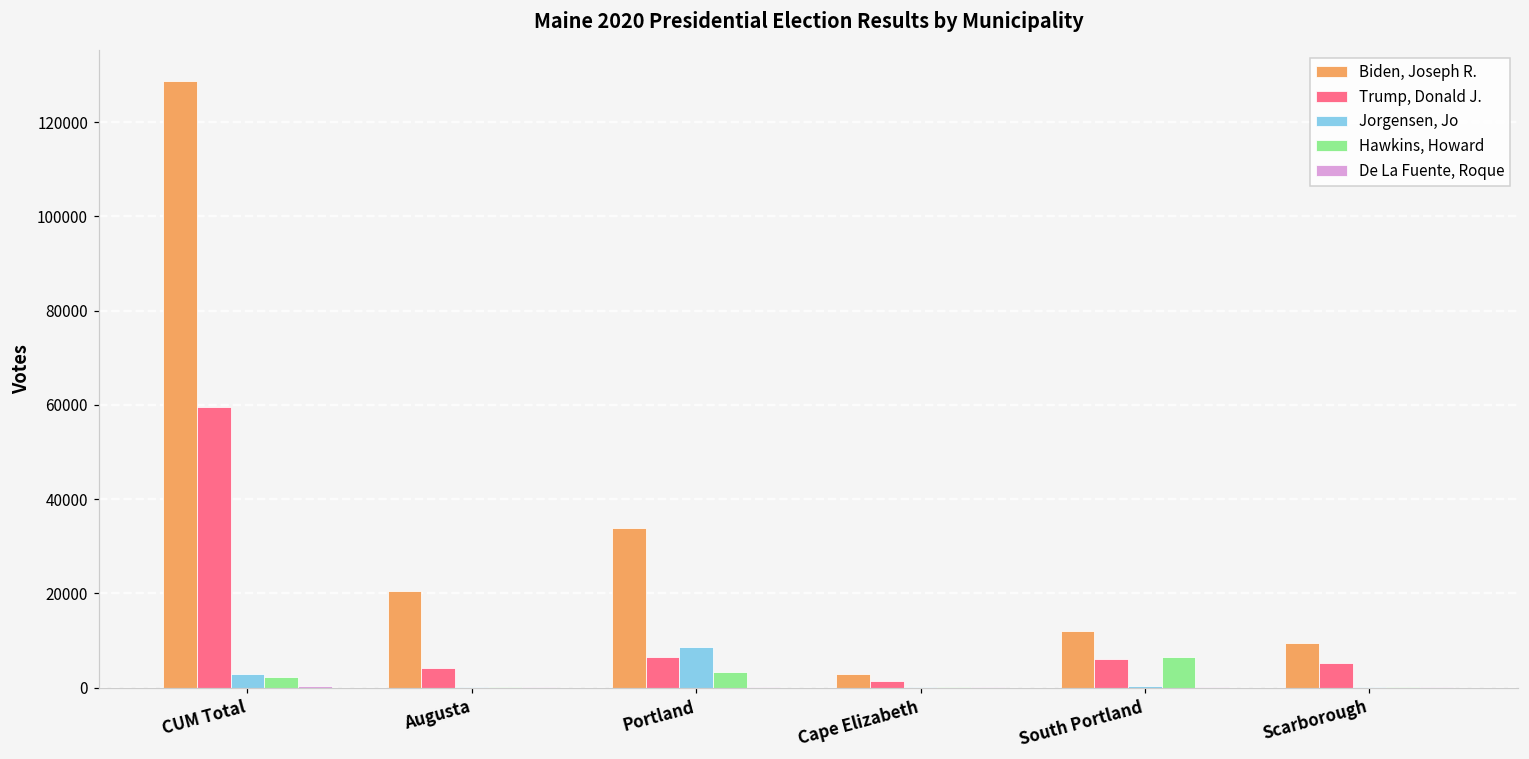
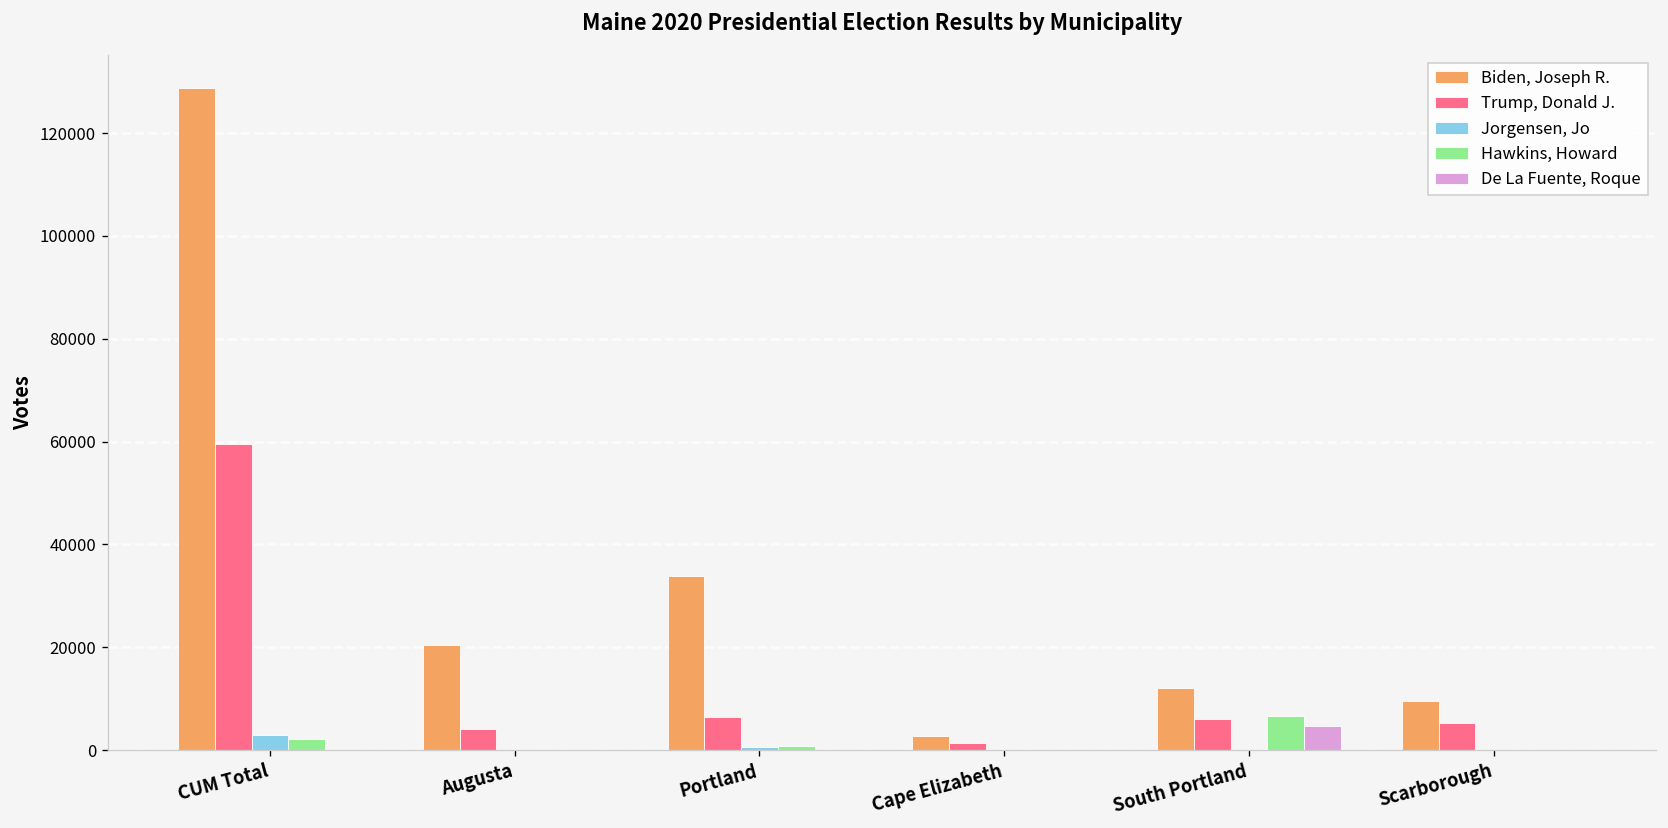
  {
    "Biden, Joseph R.": {
      "CUM Total": 129000,
      "Augusta": 20000,
      "Portland": 34000,
      "Cape Elizabeth": 3000,
      "South Portland": 12000,
      "Scarborough": 9000
    },
    "Trump, Donald J.": {
      "CUM Total": 60000,
      "Augusta": 4000,
      "Portland": 6000,
      "Cape Elizabeth": 1000,
      "South Portland": 6000,
      "Scarborough": 5000
    },
    "Jorgensen, Jo": {
      "CUM Total": 3000,
-     "Portland": 9000
+     "Portland": 1000
    },
    "Hawkins, Howard": {
      "CUM Total": 2000,
-     "Portland": 3000,
+     "Portland": 1000,
      "South Portland": 7000
    },
    "De La Fuente, Roque": {
-     "South Portland": 0
+     "South Portland": 5000
    }
  }
